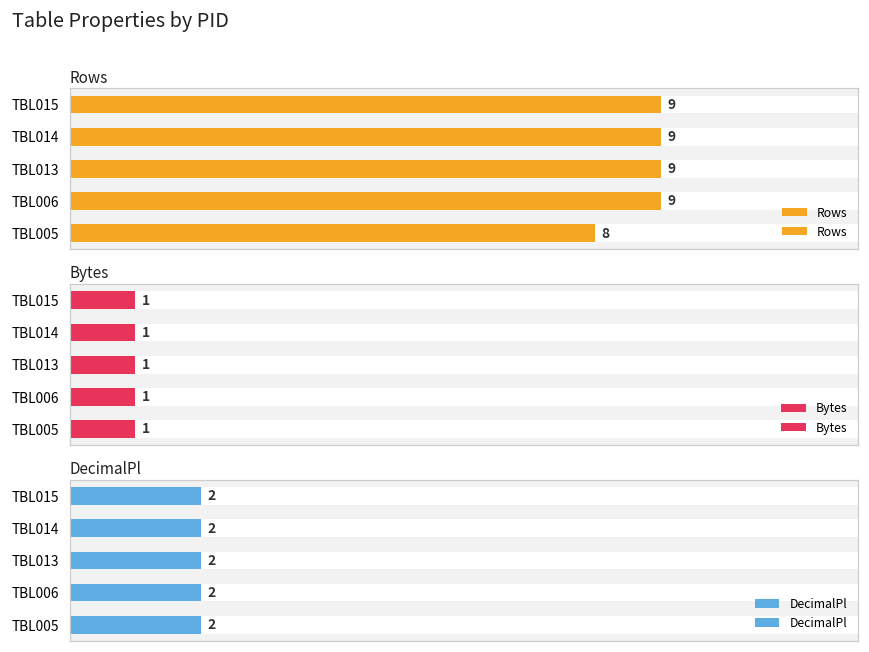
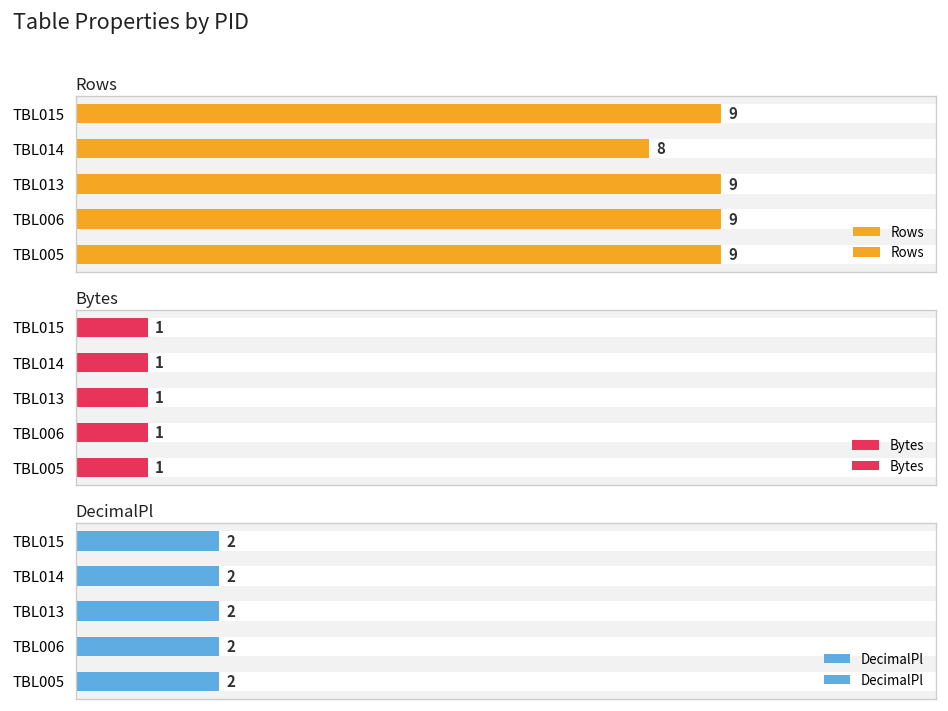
  {
    "Rows": {
      "Rows": {
-       "TBL014": 9,
-       "TBL005": 8
+       "TBL014": 8,
+       "TBL005": 9
      }
    }
  }
